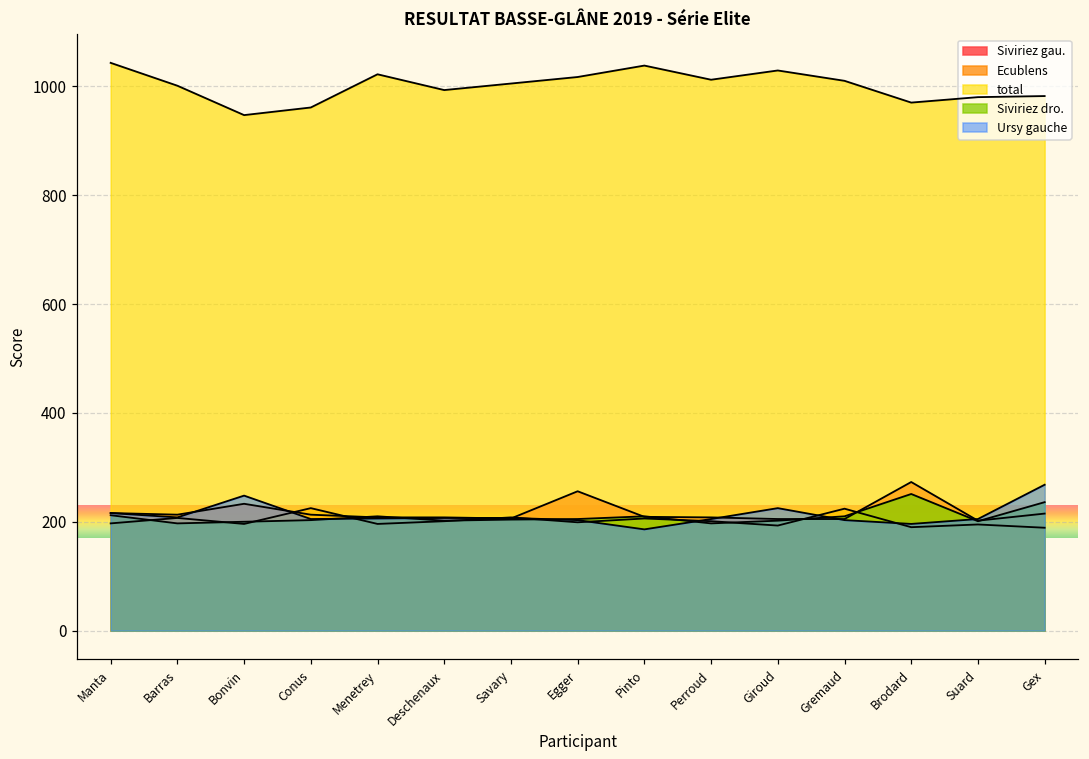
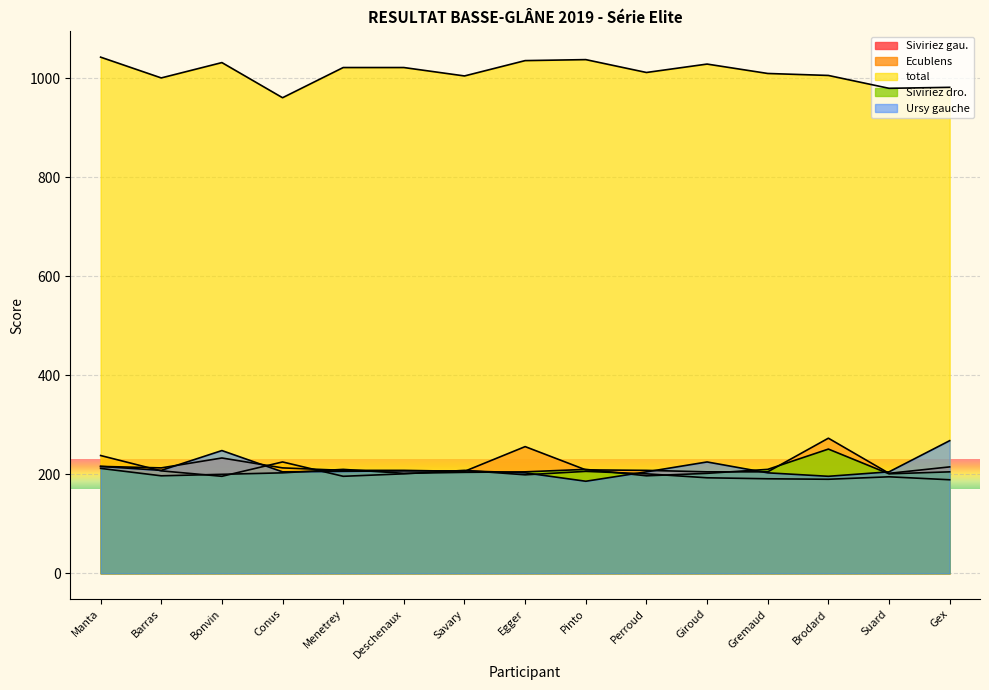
  {
    "Siviriez gau.": {
      "Bonvin": 230,
      "Conus": 210,
      "Egger": 260,
      "Brodard": 270,
      "Gex": 220
    },
    "Ecublens": {
-     "Manta": 200,
+     "Manta": 240,
      "Conus": 230,
      "Menetrey": 200,
      "Giroud": 190,
-     "Gremaud": 220,
+     "Gremaud": 190,
      "Brodard": 190,
      "Suard": 200,
      "Gex": 190
    },
    "total": {
      "Manta": 1040,
      "Barras": 1000,
-     "Bonvin": 950,
+     "Bonvin": 1030,
      "Conus": 960,
      "Menetrey": 1020,
-     "Deschenaux": 990,
+     "Deschenaux": 1020,
      "Savary": 1010,
-     "Egger": 1020,
+     "Egger": 1040,
      "Pinto": 1040,
      "Perroud": 1010,
      "Giroud": 1030,
      "Gremaud": 1010,
-     "Brodard": 970
+     "Brodard": 1010
    },
    "Siviriez dro.": {
      "Barras": 200,
      "Brodard": 250,
-     "Gex": 240
+     "Gex": 210
    },
    "Ursy gauche": {
      "Bonvin": 250,
      "Pinto": 190,
      "Giroud": 230,
      "Brodard": 200,
      "Gex": 270
    }
  }
